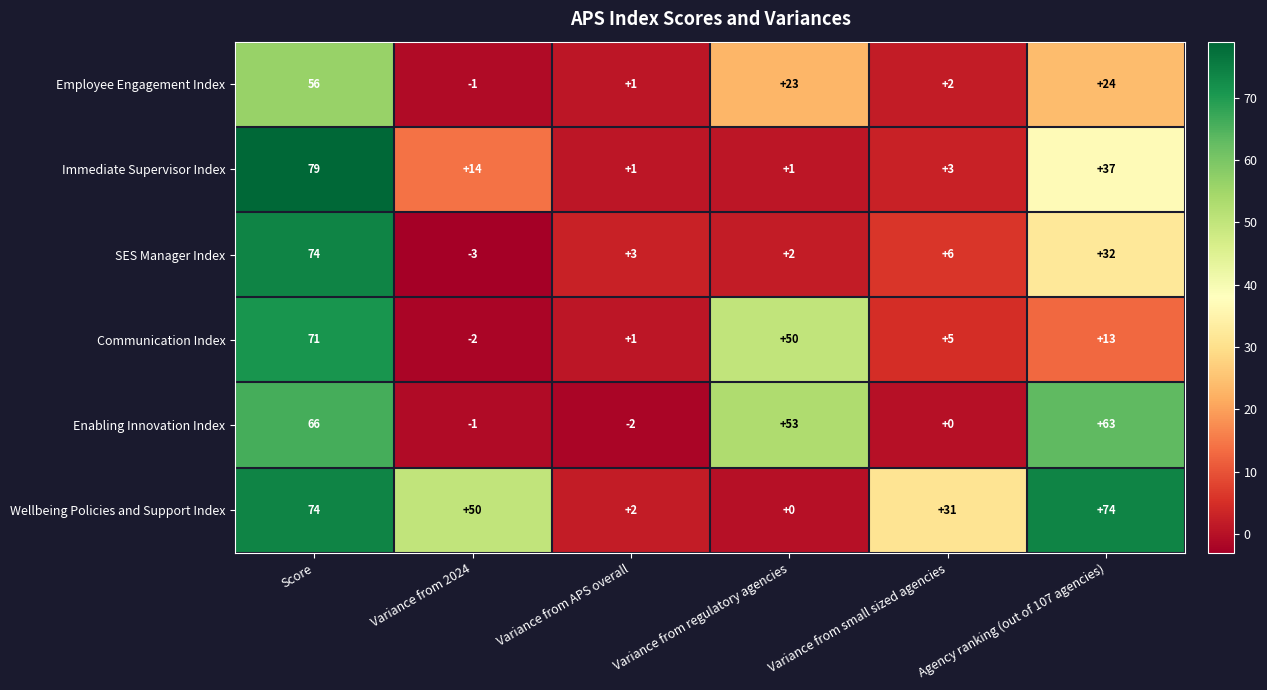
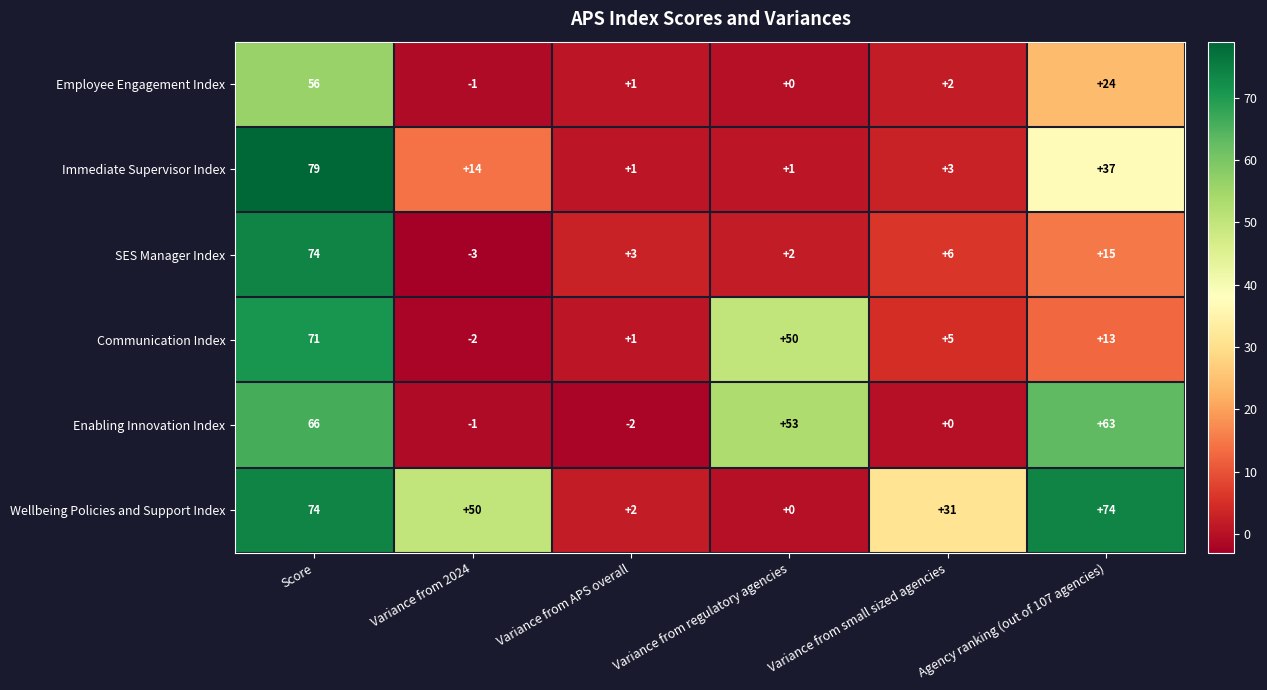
  {
    "Employee Engagement Index": {
      "Score": "56",
      "Variance from 2024": "-1",
      "Variance from APS overall": "+1",
-     "Variance from regulatory agencies": "+23",
+     "Variance from regulatory agencies": "+0",
      "Variance from small sized agencies": "+2",
      "Agency ranking (out of 107 agencies)": "+24"
    },
    "Immediate Supervisor Index": {
      "Score": "79",
      "Variance from 2024": "+14",
      "Variance from APS overall": "+1",
      "Variance from regulatory agencies": "+1",
      "Variance from small sized agencies": "+3",
      "Agency ranking (out of 107 agencies)": "+37"
    },
    "SES Manager Index": {
      "Score": "74",
      "Variance from 2024": "-3",
      "Variance from APS overall": "+3",
      "Variance from regulatory agencies": "+2",
      "Variance from small sized agencies": "+6",
-     "Agency ranking (out of 107 agencies)": "+32"
+     "Agency ranking (out of 107 agencies)": "+15"
    },
    "Communication Index": {
      "Score": "71",
      "Variance from 2024": "-2",
      "Variance from APS overall": "+1",
      "Variance from regulatory agencies": "+50",
      "Variance from small sized agencies": "+5",
      "Agency ranking (out of 107 agencies)": "+13"
    },
    "Enabling Innovation Index": {
      "Score": "66",
      "Variance from 2024": "-1",
      "Variance from APS overall": "-2",
      "Variance from regulatory agencies": "+53",
      "Variance from small sized agencies": "+0",
      "Agency ranking (out of 107 agencies)": "+63"
    },
    "Wellbeing Policies and Support Index": {
      "Score": "74",
      "Variance from 2024": "+50",
      "Variance from APS overall": "+2",
      "Variance from regulatory agencies": "+0",
      "Variance from small sized agencies": "+31",
      "Agency ranking (out of 107 agencies)": "+74"
    }
  }
